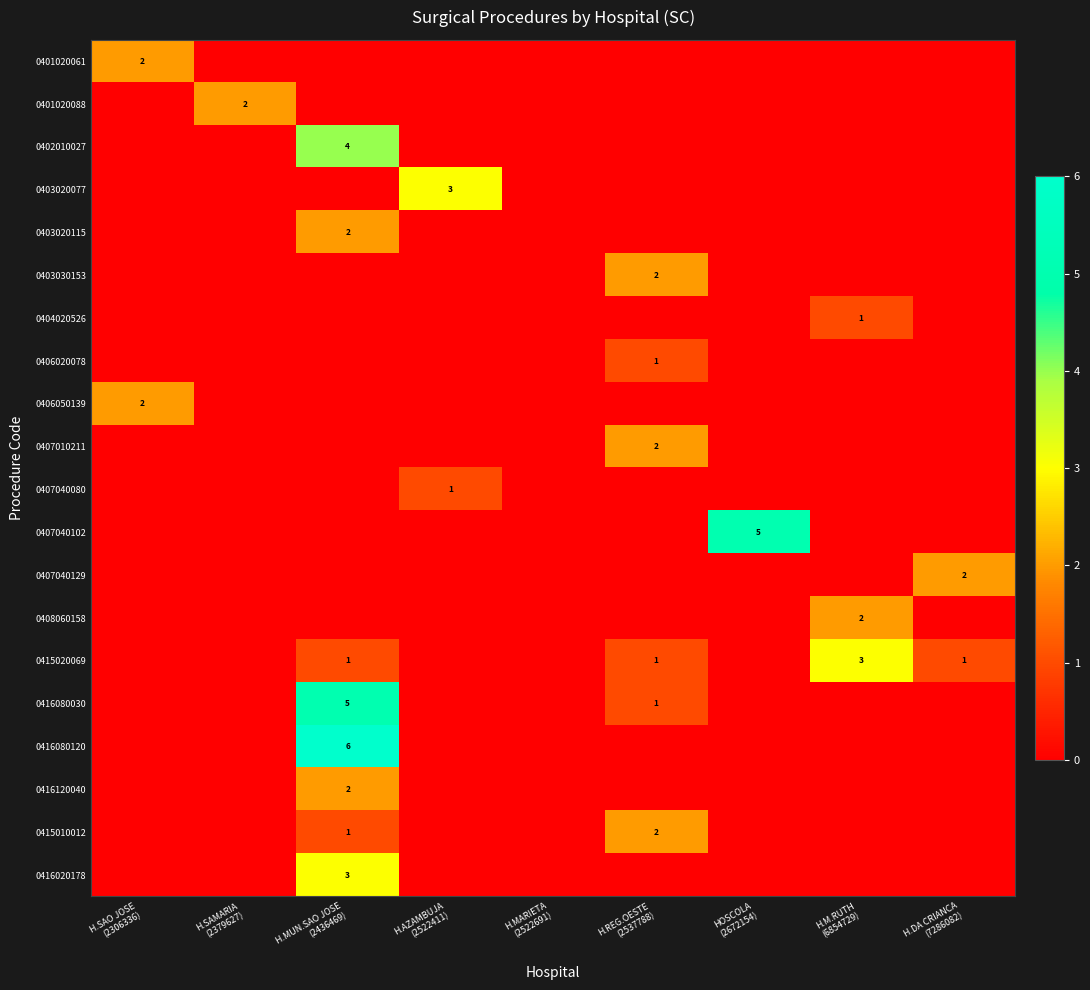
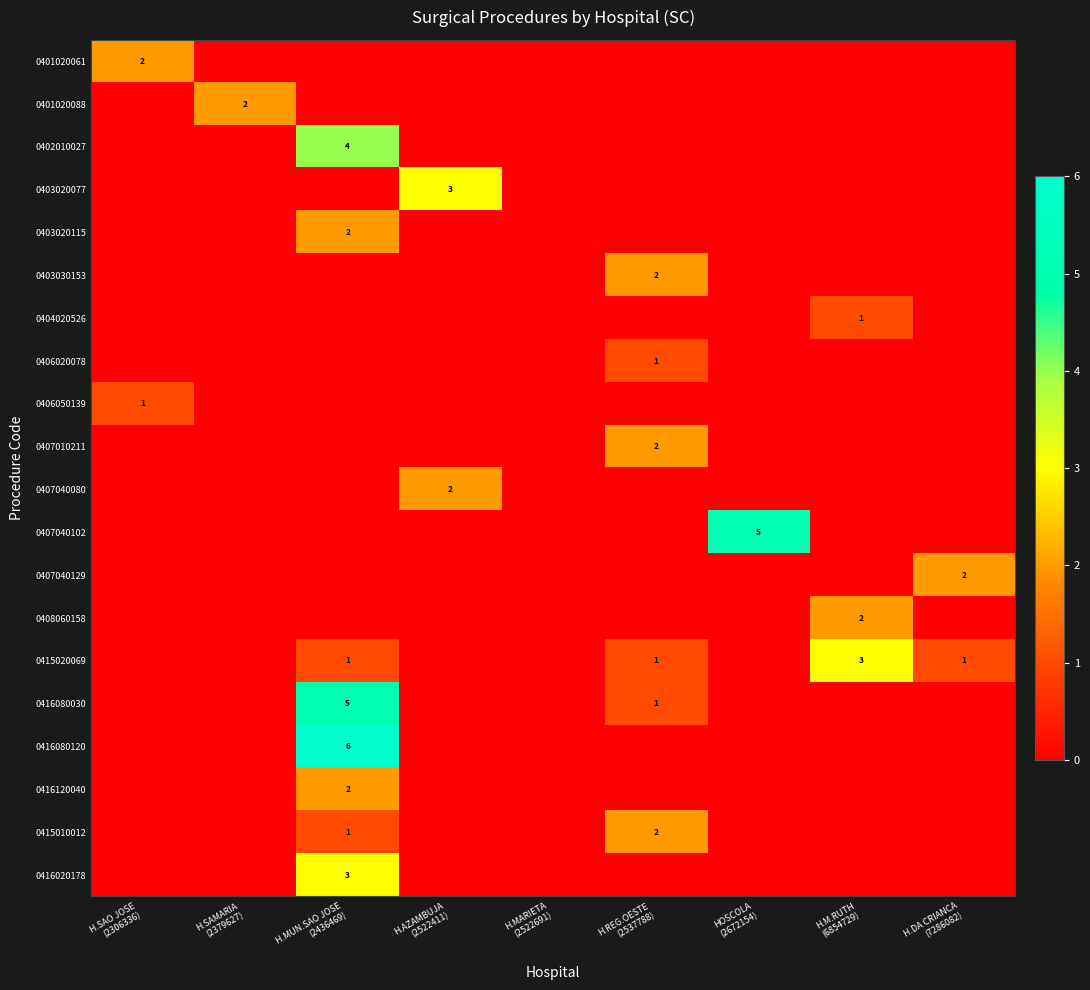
  {
    "0401020061": {
      "H.SAO JOSE (2306336)": 2
    },
    "0401020088": {
      "H.SAMARIA (2379627)": 2
    },
    "0402010027": {
      "H.MUN.SAO JOSE (2436469)": 4
    },
    "0403020077": {
      "H.AZAMBUJA (2522411)": 3
    },
    "0403020115": {
      "H.MUN.SAO JOSE (2436469)": 2
    },
    "0403030153": {
      "H.REG.OESTE (2537788)": 2
    },
    "0404020526": {
      "H.M.RUTH (6854729)": 1
    },
    "0406020078": {
      "H.REG.OESTE (2537788)": 1
    },
    "0406050139": {
-     "H.SAO JOSE (2306336)": 2
+     "H.SAO JOSE (2306336)": 1
    },
    "0407010211": {
      "H.REG.OESTE (2537788)": 2
    },
    "0407040080": {
-     "H.AZAMBUJA (2522411)": 1
+     "H.AZAMBUJA (2522411)": 2
    },
    "0407040102": {
      "HOSCOLA (2672154)": 5
    },
    "0407040129": {
      "H.DA CRIANCA (7286082)": 2
    },
    "0408060158": {
      "H.M.RUTH (6854729)": 2
    },
    "0415020069": {
      "H.MUN.SAO JOSE (2436469)": 1,
      "H.REG.OESTE (2537788)": 1,
      "H.M.RUTH (6854729)": 3,
      "H.DA CRIANCA (7286082)": 1
    },
    "0416080030": {
      "H.MUN.SAO JOSE (2436469)": 5,
      "H.REG.OESTE (2537788)": 1
    },
    "0416080120": {
      "H.MUN.SAO JOSE (2436469)": 6
    },
    "0416120040": {
      "H.MUN.SAO JOSE (2436469)": 2
    },
    "0415010012": {
      "H.MUN.SAO JOSE (2436469)": 1,
      "H.REG.OESTE (2537788)": 2
    },
    "0416020178": {
      "H.MUN.SAO JOSE (2436469)": 3
    }
  }
